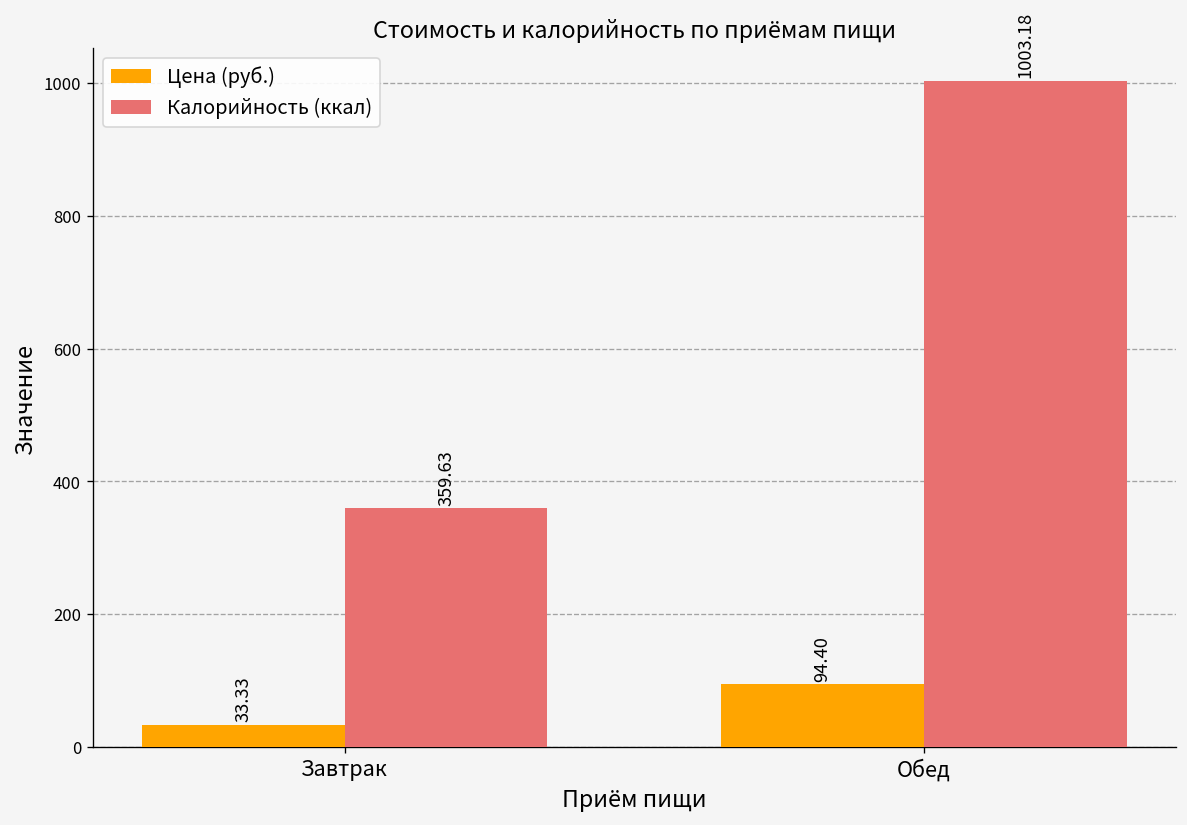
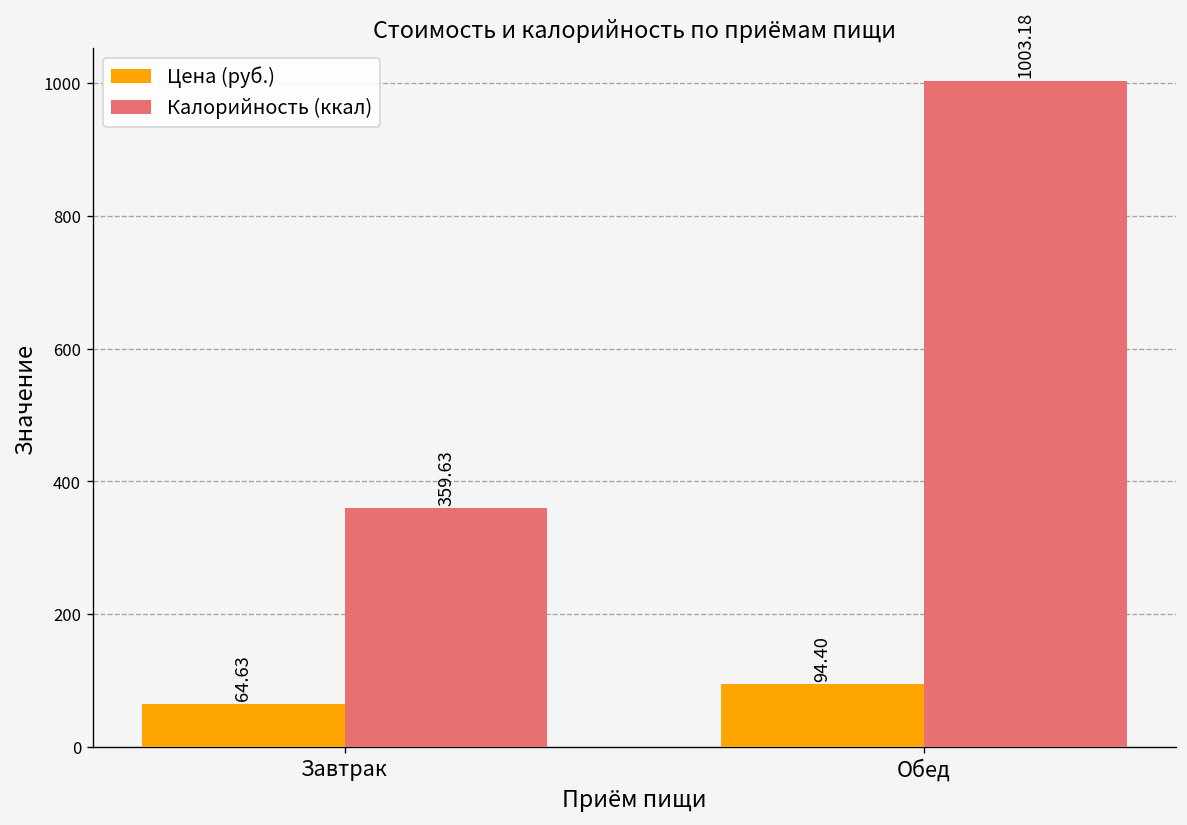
  {
    "Цена (руб.)": {
-     "Завтрак": 33.33,
+     "Завтрак": 64.63,
      "Обед": 94.40
    },
    "Калорийность (ккал)": {
      "Завтрак": 359.63,
      "Обед": 1003.18
    }
  }
